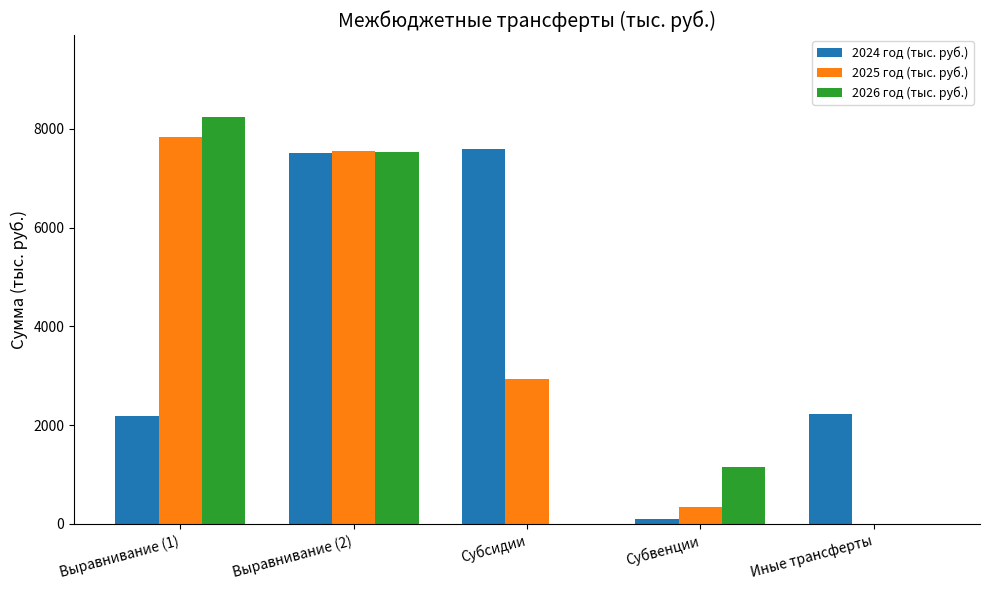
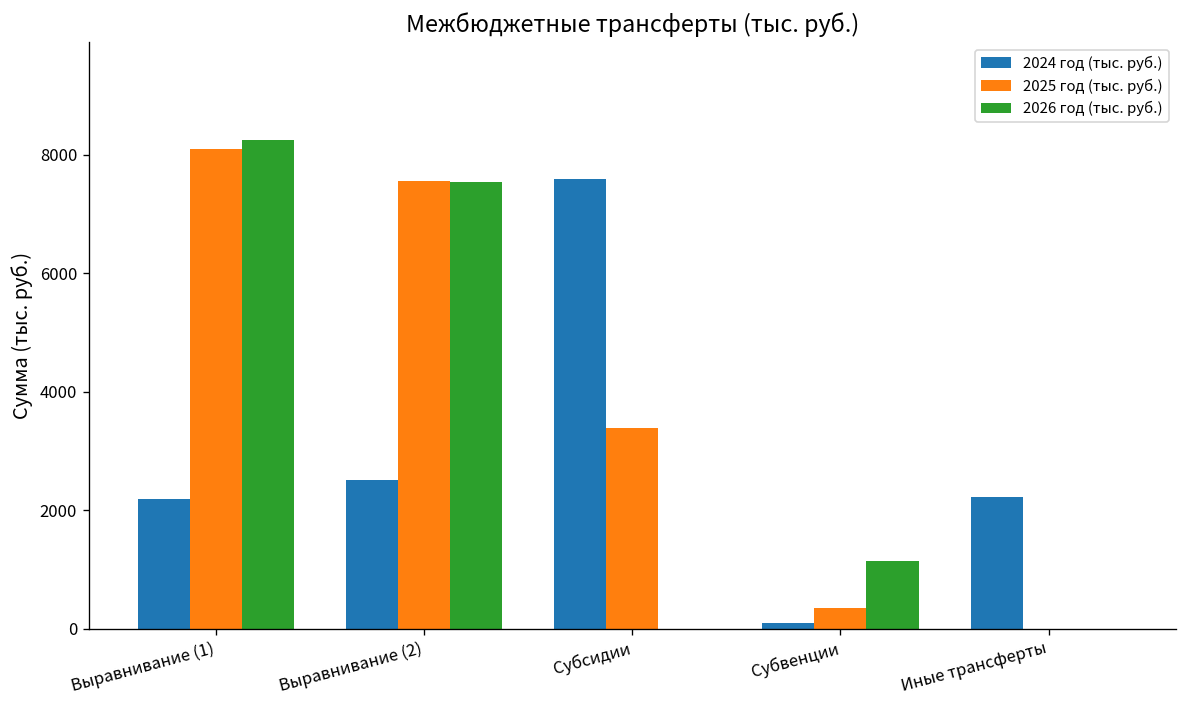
  {
    "2024 год (тыс. руб.)": {
      "Выравнивание (1)": 2200,
-     "Выравнивание (2)": 7500,
+     "Выравнивание (2)": 2500,
      "Субсидии": 7600,
      "Субвенции": 100,
      "Иные трансферты": 2200
    },
    "2025 год (тыс. руб.)": {
-     "Выравнивание (1)": 7800,
+     "Выравнивание (1)": 8100,
      "Выравнивание (2)": 7600,
-     "Субсидии": 2900,
+     "Субсидии": 3400,
      "Субвенции": 300,
      "Иные трансферты": 0
    },
    "2026 год (тыс. руб.)": {
      "Выравнивание (1)": 8200,
      "Выравнивание (2)": 7500,
      "Субсидии": 0,
      "Субвенции": 1100,
      "Иные трансферты": 0
    }
  }
